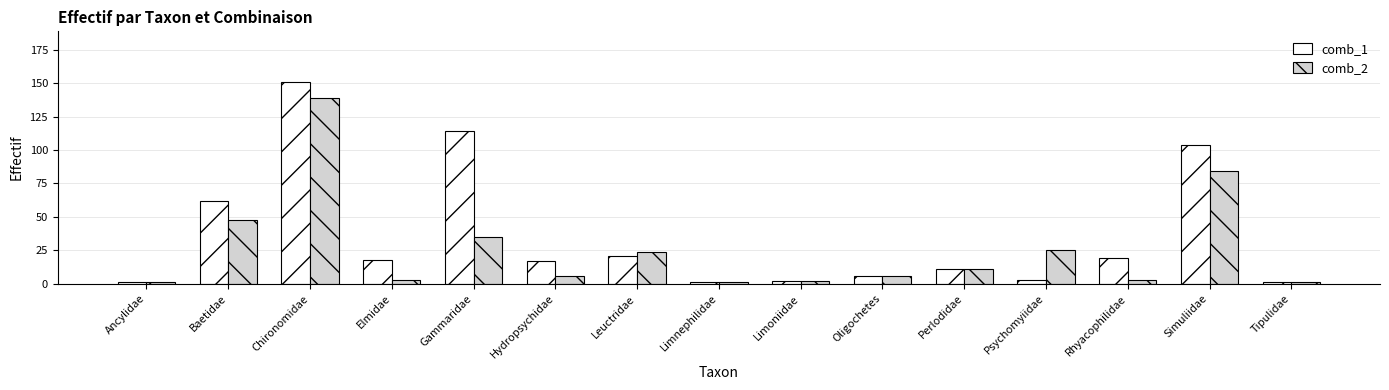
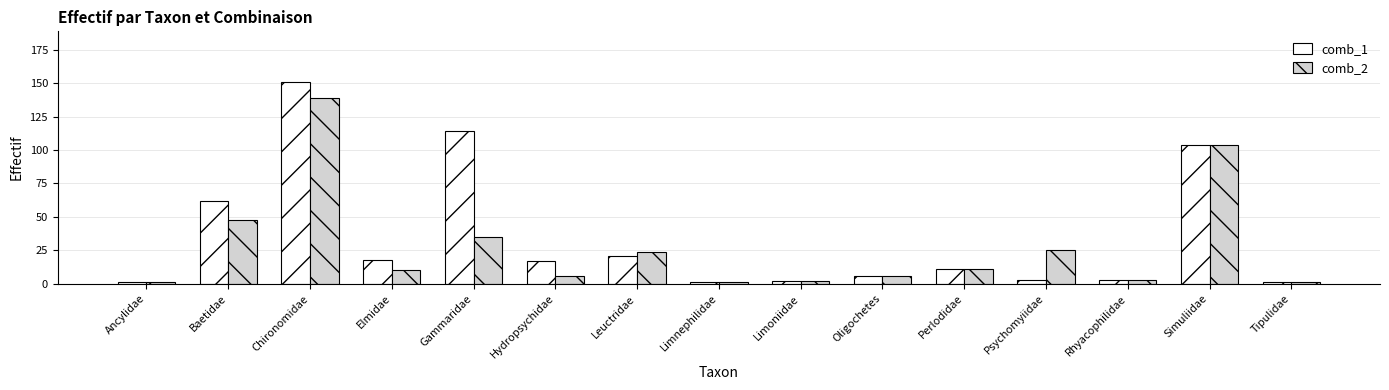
  {
    "comb_1": {
      "Baetidae": 62,
      "Chironomidae": 151,
      "Elmidae": 18,
      "Gammaridae": 114,
      "Hydropsychidae": 17,
      "Leuctridae": 21,
      "Limoniidae": 2,
      "Oligochetes": 6,
      "Perlodidae": 11,
      "Psychomyiidae": 3,
-     "Rhyacophilidae": 19,
+     "Rhyacophilidae": 3,
      "Simuliidae": 104
    },
    "comb_2": {
      "Baetidae": 48,
      "Chironomidae": 139,
-     "Elmidae": 3,
+     "Elmidae": 10,
      "Gammaridae": 35,
      "Hydropsychidae": 6,
      "Leuctridae": 24,
      "Limoniidae": 2,
      "Oligochetes": 6,
      "Perlodidae": 11,
      "Psychomyiidae": 25,
      "Rhyacophilidae": 3,
-     "Simuliidae": 84
+     "Simuliidae": 104
    }
  }
